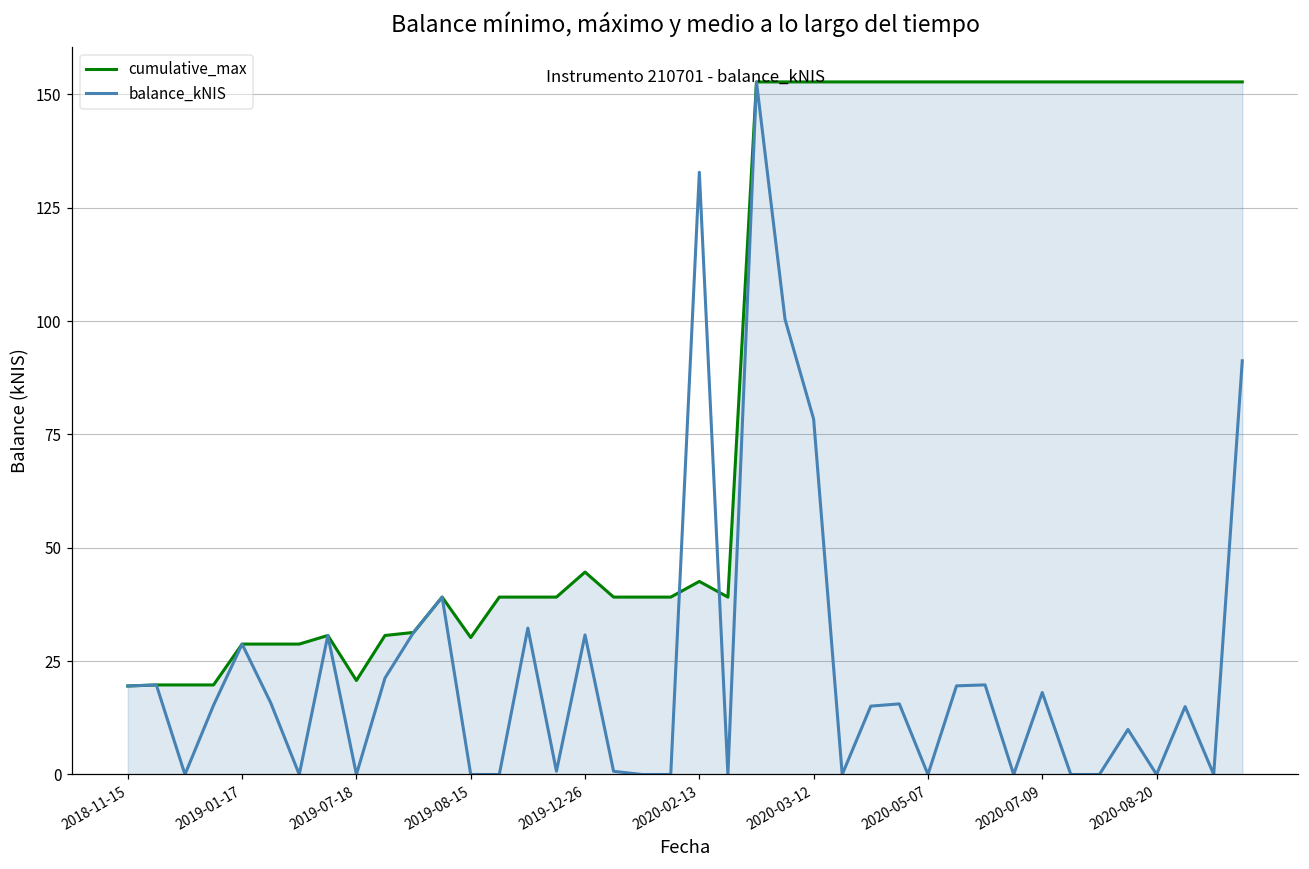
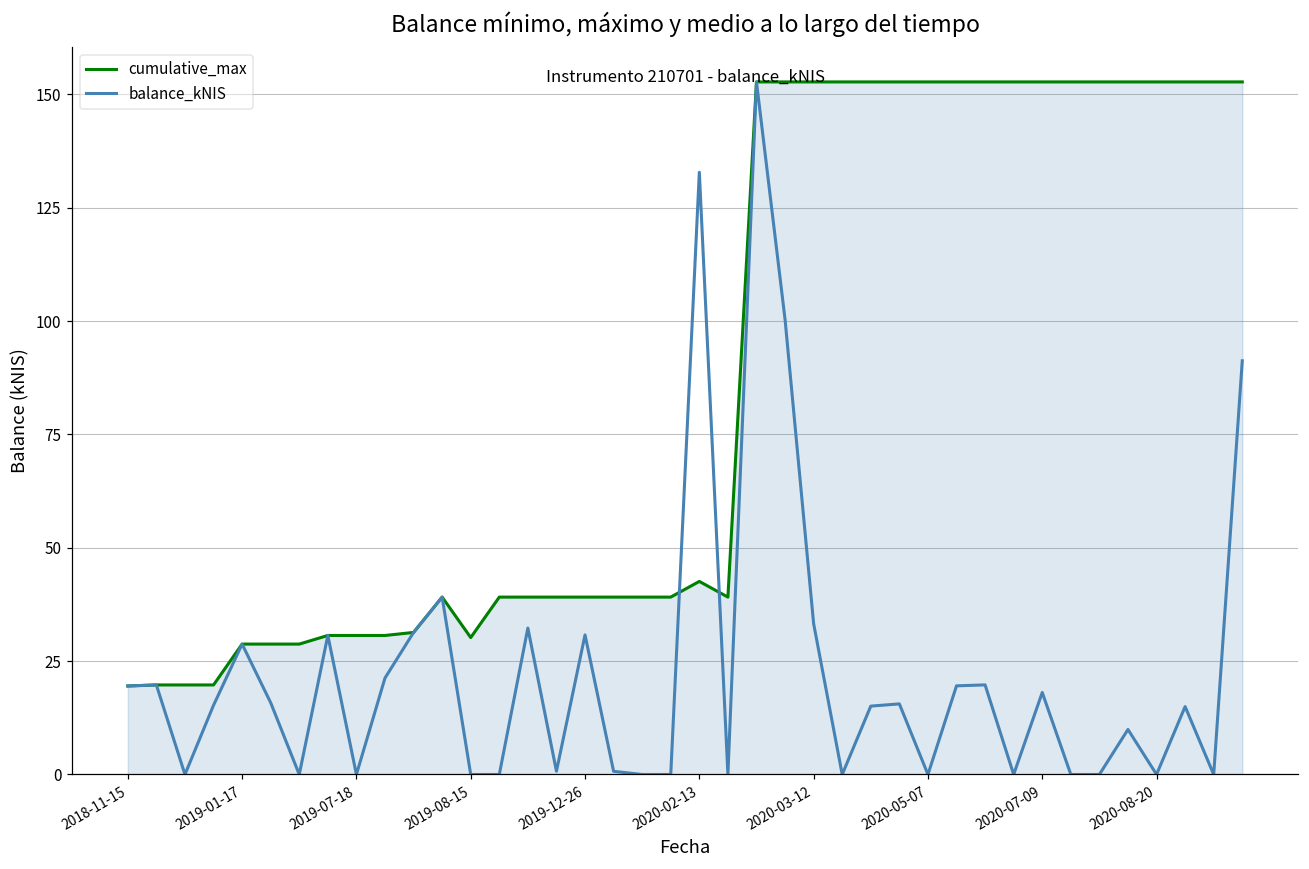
  {
    "cumulative_max": {
-     "2019-07-18": 21,
+     "2019-07-18": 31,
      "2019-08-15": 30,
-     "2019-12-26": 45,
+     "2019-12-26": 39,
      "2020-02-13": 43,
      "2020-05-07": 153,
      "2020-07-09": 153,
      "2020-08-20": 153
    },
    "balance_kNIS": {
      "2019-07-18": 0,
      "2019-08-15": 0,
      "2019-12-26": 31,
      "2020-02-13": 133,
-     "2020-03-12": 78,
+     "2020-03-12": 33,
      "2020-05-07": 0,
      "2020-07-09": 18,
      "2020-08-20": 0
    }
  }
